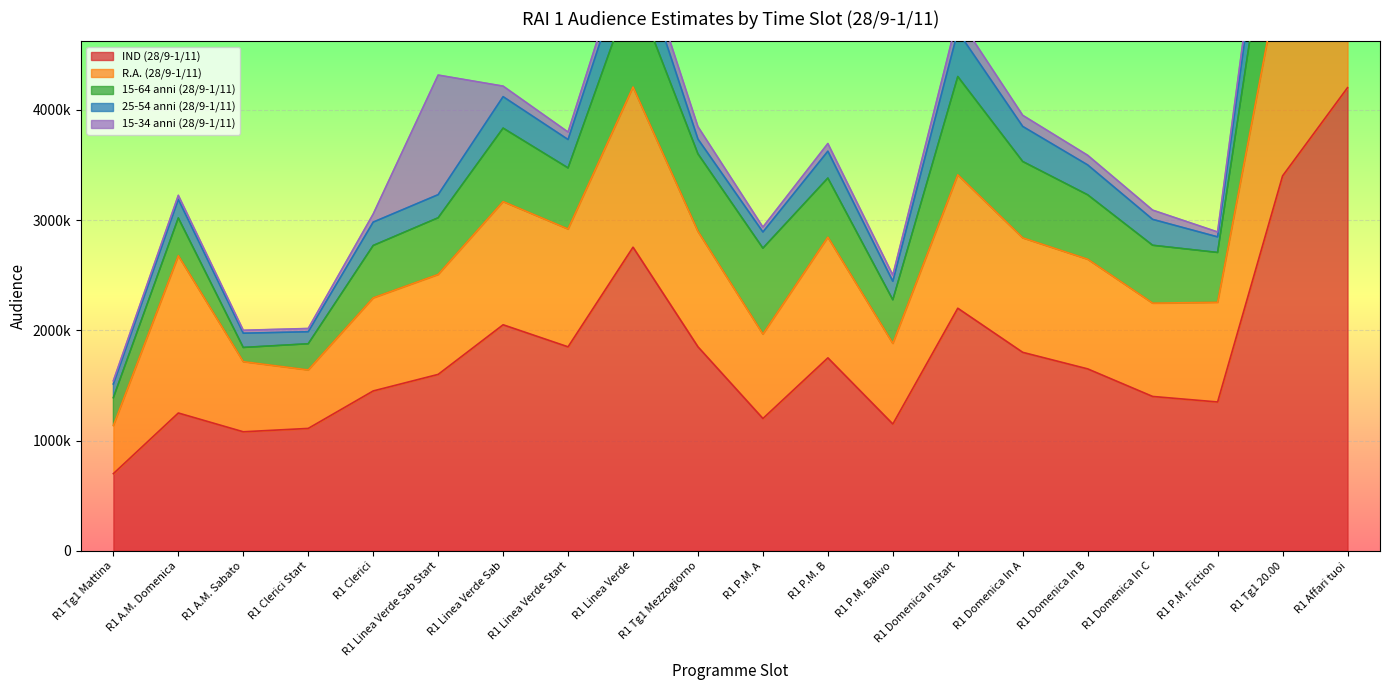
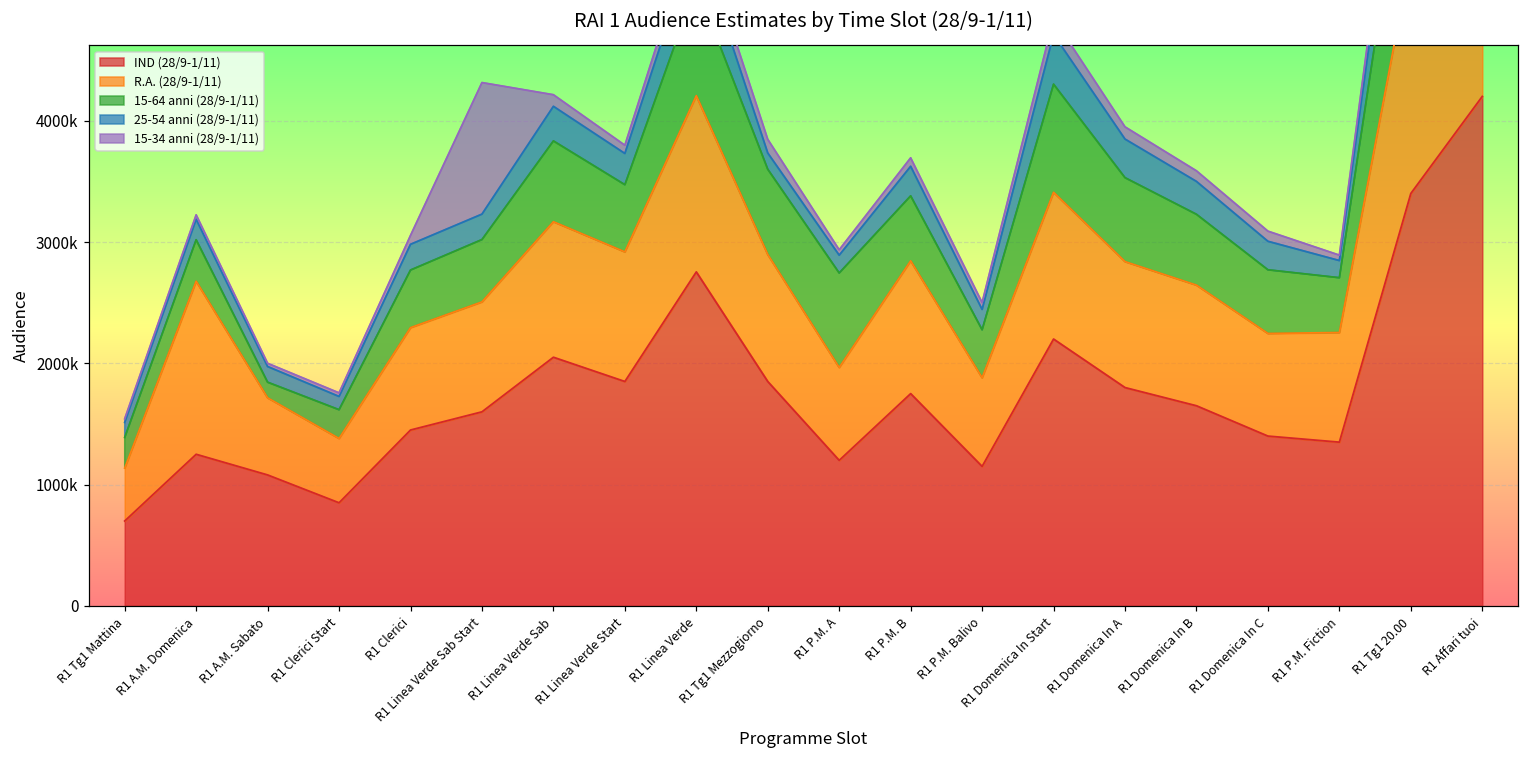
  {
    "IND (28/9-1/11)": {
      "R1 Tg1 Mattina": 700000,
      "R1 A.M. Domenica": 1250000,
      "R1 A.M. Sabato": 1080000,
-     "R1 Clerici Start": 1110000,
+     "R1 Clerici Start": 850000,
      "R1 Clerici": 1450000,
      "R1 Linea Verde Sab Start": 1600000,
      "R1 Linea Verde Sab": 2050000,
      "R1 Linea Verde Start": 1850000,
      "R1 Linea Verde": 2750000,
      "R1 Tg1 Mezzogiorno": 1850000,
      "R1 P.M. A": 1200000,
      "R1 P.M. B": 1750000,
      "R1 P.M. Balivo": 1150000,
      "R1 Domenica In Start": 2200000,
      "R1 Domenica In A": 1800000,
      "R1 Domenica In B": 1650000,
      "R1 Domenica In C": 1400000,
      "R1 P.M. Fiction": 1350000,
      "R1 Tg1 20.00": 3400000,
      "R1 Affari tuoi": 4200000
    },
    "R.A. (28/9-1/11)": {
      "R1 Tg1 Mattina": 440000,
      "R1 A.M. Domenica": 1430000,
      "R1 A.M. Sabato": 640000,
      "R1 Clerici Start": 530000,
      "R1 Clerici": 840000,
      "R1 Linea Verde Sab Start": 910000,
      "R1 Linea Verde Sab": 1120000,
      "R1 Linea Verde Start": 1070000,
      "R1 Linea Verde": 1450000,
      "R1 Tg1 Mezzogiorno": 1050000,
      "R1 P.M. A": 770000,
      "R1 P.M. B": 1090000,
      "R1 P.M. Balivo": 730000,
      "R1 Domenica In Start": 1210000,
      "R1 Domenica In A": 1040000,
      "R1 Domenica In B": 990000,
      "R1 Domenica In C": 850000,
      "R1 P.M. Fiction": 900000
    },
    "15-64 anni (28/9-1/11)": {
      "R1 Tg1 Mattina": 250000,
      "R1 A.M. Domenica": 340000,
      "R1 A.M. Sabato": 130000,
      "R1 Clerici Start": 240000,
      "R1 Clerici": 480000,
      "R1 Linea Verde Sab Start": 510000,
      "R1 Linea Verde Sab": 670000,
      "R1 Linea Verde Start": 550000,
      "R1 Tg1 Mezzogiorno": 700000,
      "R1 P.M. A": 780000,
      "R1 P.M. B": 540000,
      "R1 P.M. Balivo": 400000,
      "R1 Domenica In Start": 890000,
      "R1 Domenica In A": 690000,
      "R1 Domenica In B": 580000,
      "R1 Domenica In C": 530000,
      "R1 P.M. Fiction": 450000
    },
    "25-54 anni (28/9-1/11)": {
      "R1 Tg1 Mattina": 120000,
      "R1 A.M. Domenica": 170000,
      "R1 A.M. Sabato": 130000,
      "R1 Clerici Start": 110000,
      "R1 Clerici": 210000,
      "R1 Linea Verde Sab Start": 210000,
      "R1 Linea Verde Sab": 290000,
      "R1 Linea Verde Start": 260000,
      "R1 Tg1 Mezzogiorno": 130000,
      "R1 P.M. A": 150000,
      "R1 P.M. B": 240000,
      "R1 P.M. Balivo": 170000,
      "R1 Domenica In A": 320000,
      "R1 Domenica In B": 270000,
      "R1 Domenica In C": 230000,
      "R1 P.M. Fiction": 140000
    },
    "15-34 anni (28/9-1/11)": {
      "R1 Tg1 Mattina": 30000,
      "R1 A.M. Domenica": 40000,
      "R1 A.M. Sabato": 30000,
      "R1 Clerici Start": 30000,
      "R1 Clerici": 70000,
      "R1 Linea Verde Sab Start": 1080000,
      "R1 Linea Verde Sab": 100000,
      "R1 Linea Verde Start": 70000,
      "R1 Tg1 Mezzogiorno": 110000,
      "R1 P.M. A": 40000,
      "R1 P.M. B": 70000,
      "R1 P.M. Balivo": 60000,
      "R1 Domenica In A": 100000,
      "R1 Domenica In B": 90000,
      "R1 Domenica In C": 80000,
      "R1 P.M. Fiction": 40000
    }
  }
